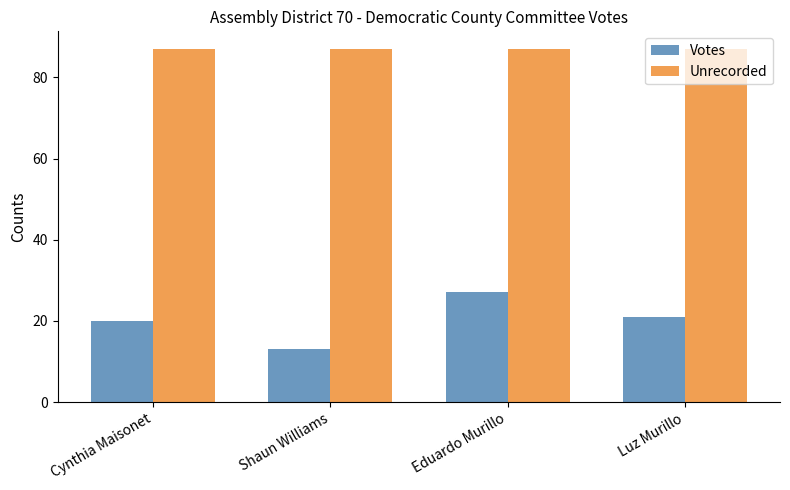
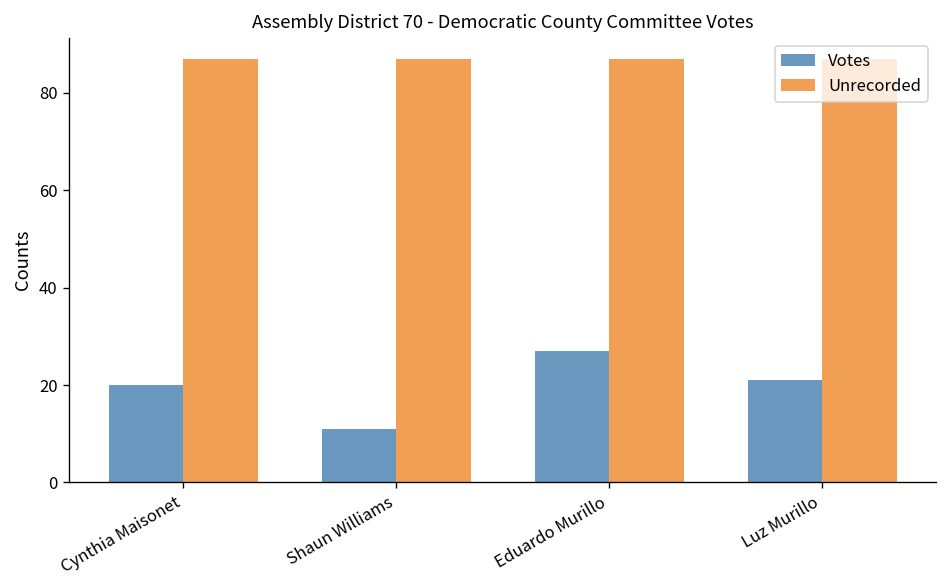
  {
    "Votes": {
      "Cynthia Maisonet": 20,
-     "Shaun Williams": 13,
+     "Shaun Williams": 11,
      "Eduardo Murillo": 27,
      "Luz Murillo": 21
    },
    "Unrecorded": {
      "Cynthia Maisonet": 87,
      "Shaun Williams": 87,
      "Eduardo Murillo": 87
    }
  }
